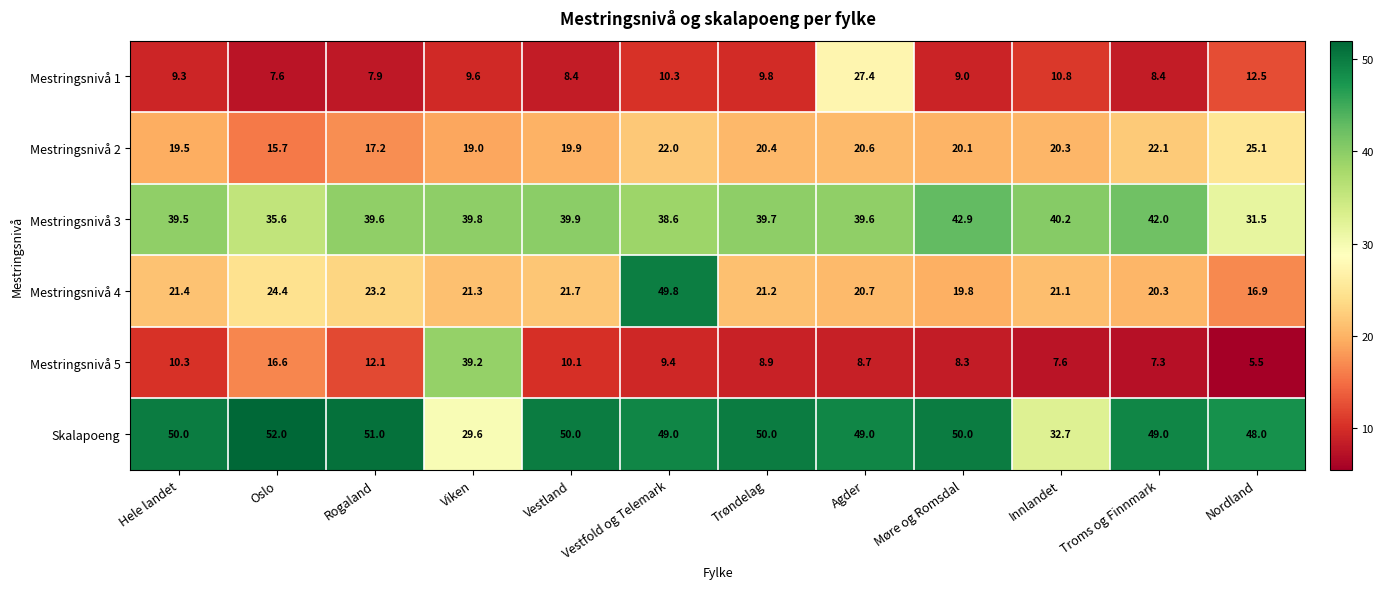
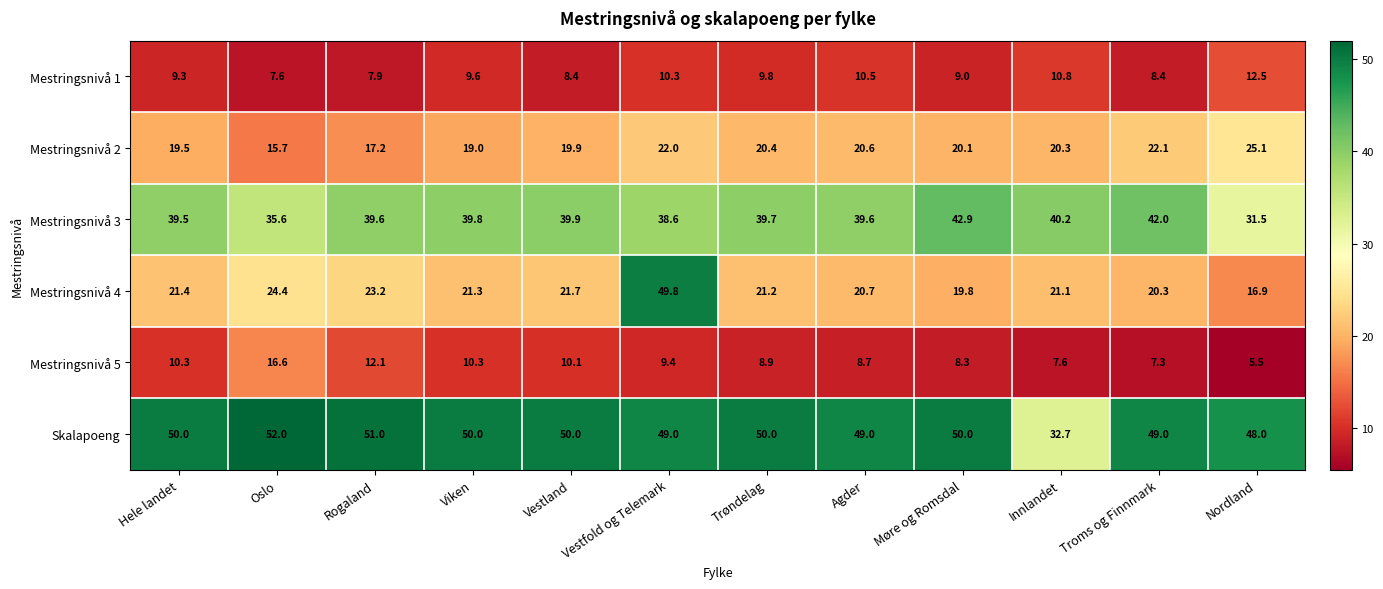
  {
    "Mestringsnivå 1": {
      "Hele landet": 9.3,
      "Oslo": 7.6,
      "Rogaland": 7.9,
      "Viken": 9.6,
      "Vestland": 8.4,
      "Vestfold og Telemark": 10.3,
      "Trøndelag": 9.8,
-     "Agder": 27.4,
+     "Agder": 10.5,
      "Møre og Romsdal": 9.0,
      "Innlandet": 10.8,
      "Troms og Finnmark": 8.4,
      "Nordland": 12.5
    },
    "Mestringsnivå 2": {
      "Hele landet": 19.5,
      "Oslo": 15.7,
      "Rogaland": 17.2,
      "Viken": 19.0,
      "Vestland": 19.9,
      "Vestfold og Telemark": 22.0,
      "Trøndelag": 20.4,
      "Agder": 20.6,
      "Møre og Romsdal": 20.1,
      "Innlandet": 20.3,
      "Troms og Finnmark": 22.1,
      "Nordland": 25.1
    },
    "Mestringsnivå 3": {
      "Hele landet": 39.5,
      "Oslo": 35.6,
      "Rogaland": 39.6,
      "Viken": 39.8,
      "Vestland": 39.9,
      "Vestfold og Telemark": 38.6,
      "Trøndelag": 39.7,
      "Agder": 39.6,
      "Møre og Romsdal": 42.9,
      "Innlandet": 40.2,
      "Troms og Finnmark": 42.0,
      "Nordland": 31.5
    },
    "Mestringsnivå 4": {
      "Hele landet": 21.4,
      "Oslo": 24.4,
      "Rogaland": 23.2,
      "Viken": 21.3,
      "Vestland": 21.7,
      "Vestfold og Telemark": 49.8,
      "Trøndelag": 21.2,
      "Agder": 20.7,
      "Møre og Romsdal": 19.8,
      "Innlandet": 21.1,
      "Troms og Finnmark": 20.3,
      "Nordland": 16.9
    },
    "Mestringsnivå 5": {
      "Hele landet": 10.3,
      "Oslo": 16.6,
      "Rogaland": 12.1,
-     "Viken": 39.2,
+     "Viken": 10.3,
      "Vestland": 10.1,
      "Vestfold og Telemark": 9.4,
      "Trøndelag": 8.9,
      "Agder": 8.7,
      "Møre og Romsdal": 8.3,
      "Innlandet": 7.6,
      "Troms og Finnmark": 7.3,
      "Nordland": 5.5
    },
    "Skalapoeng": {
      "Hele landet": 50.0,
      "Oslo": 52.0,
      "Rogaland": 51.0,
-     "Viken": 29.6,
+     "Viken": 50.0,
      "Vestland": 50.0,
      "Vestfold og Telemark": 49.0,
      "Trøndelag": 50.0,
      "Agder": 49.0,
      "Møre og Romsdal": 50.0,
      "Innlandet": 32.7,
      "Troms og Finnmark": 49.0,
      "Nordland": 48.0
    }
  }
